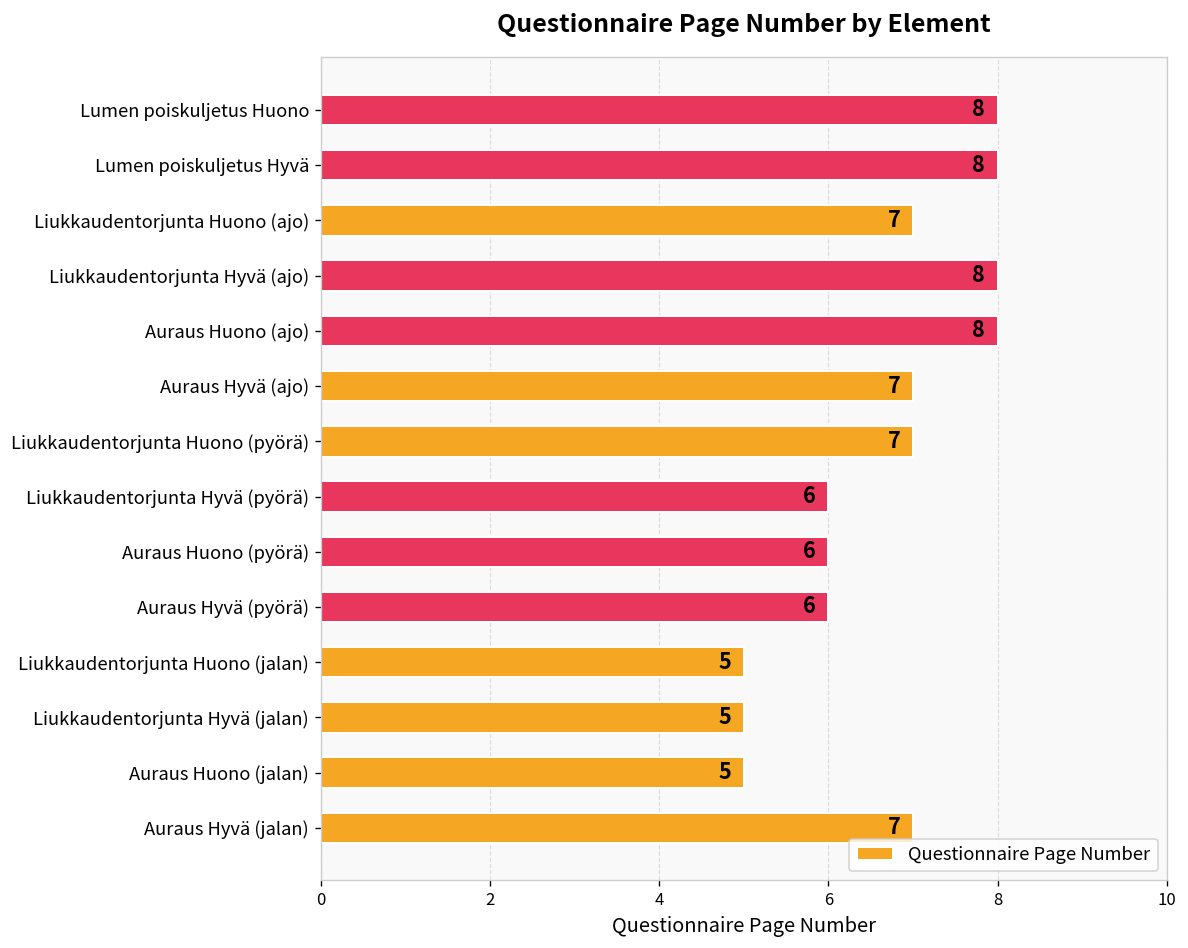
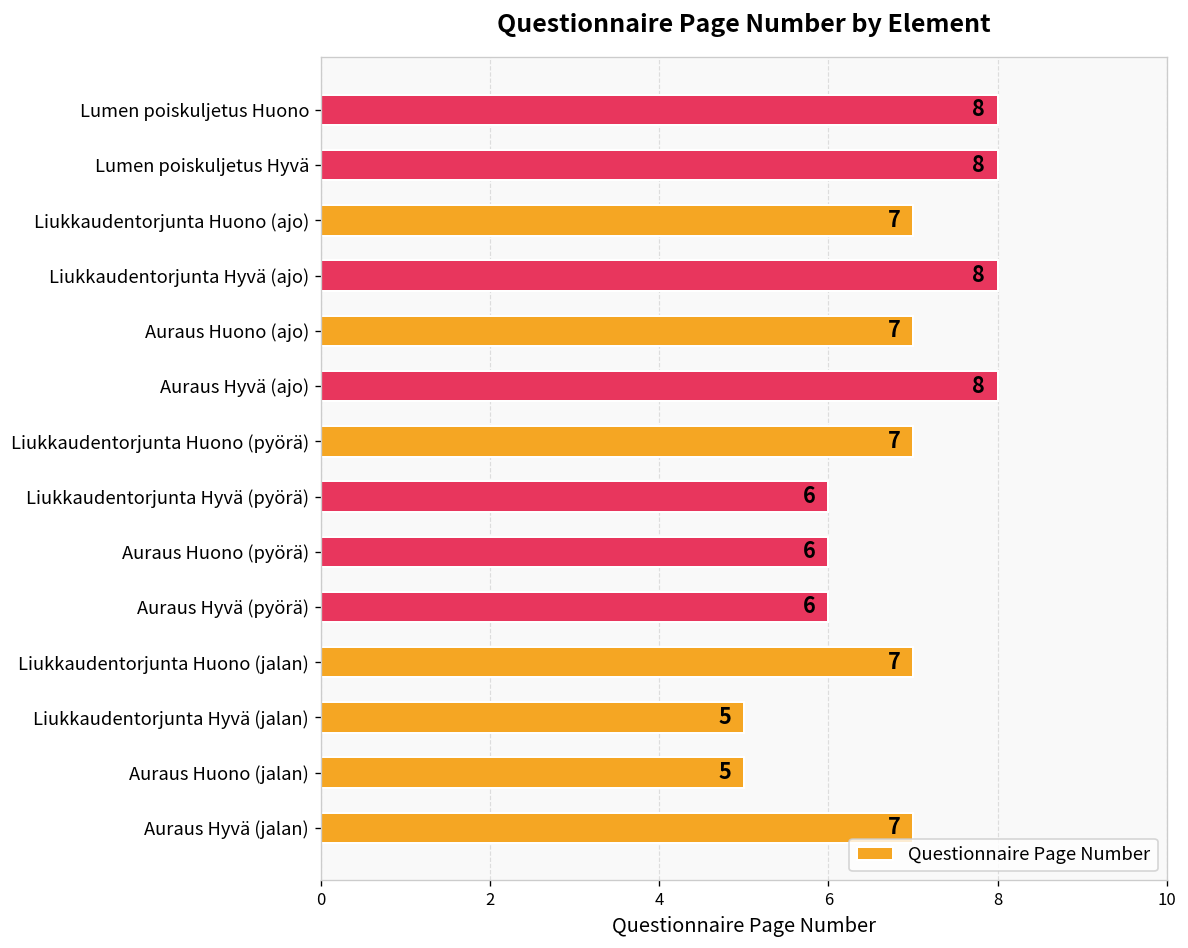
  {
    "Lumen poiskuljetus Huono": 8,
    "Lumen poiskuljetus Hyvä": 8,
    "Liukkaudentorjunta Huono (ajo)": 7,
    "Liukkaudentorjunta Hyvä (ajo)": 8,
-   "Auraus Huono (ajo)": 8,
-   "Auraus Hyvä (ajo)": 7,
+   "Auraus Huono (ajo)": 7,
+   "Auraus Hyvä (ajo)": 8,
    "Liukkaudentorjunta Huono (pyörä)": 7,
    "Liukkaudentorjunta Hyvä (pyörä)": 6,
    "Auraus Huono (pyörä)": 6,
    "Auraus Hyvä (pyörä)": 6,
-   "Liukkaudentorjunta Huono (jalan)": 5,
+   "Liukkaudentorjunta Huono (jalan)": 7,
    "Liukkaudentorjunta Hyvä (jalan)": 5,
    "Auraus Huono (jalan)": 5
  }
